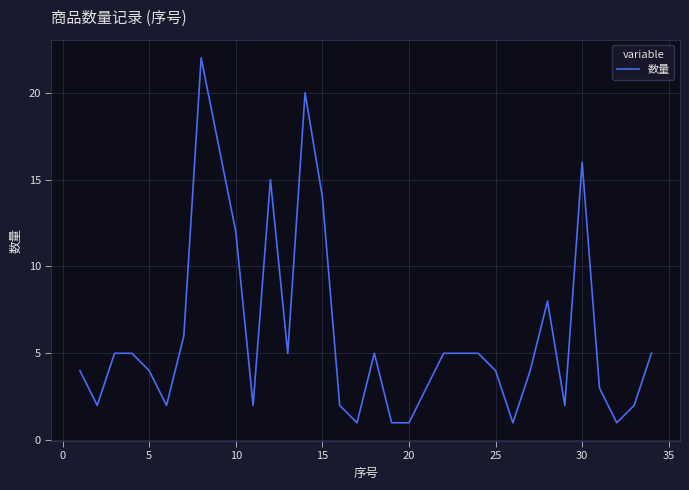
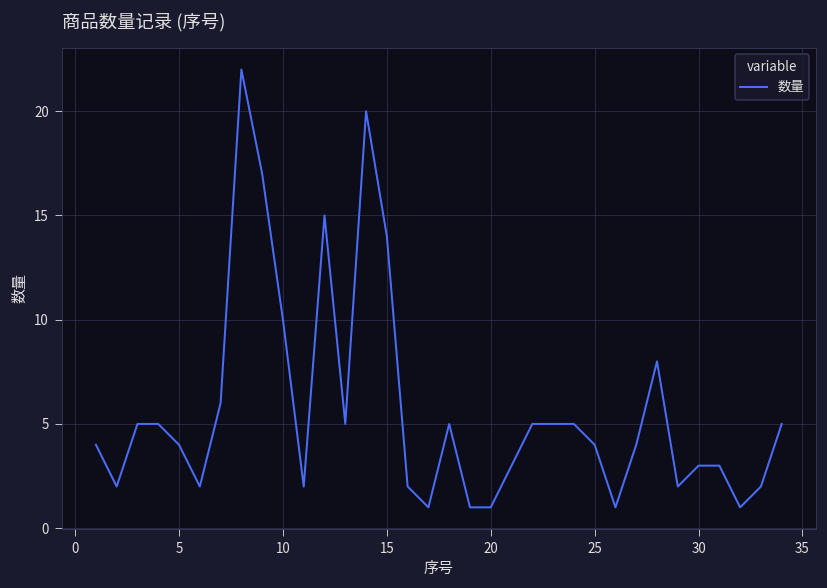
  {
    "5": 4,
-   "10": 12,
+   "10": 10,
    "15": 14,
    "20": 1,
    "25": 4,
-   "30": 16
+   "30": 3
  }
